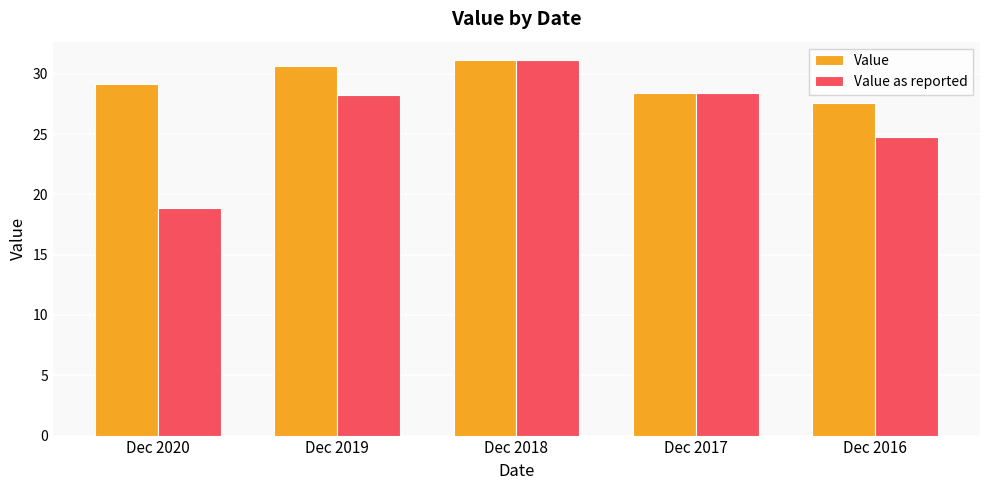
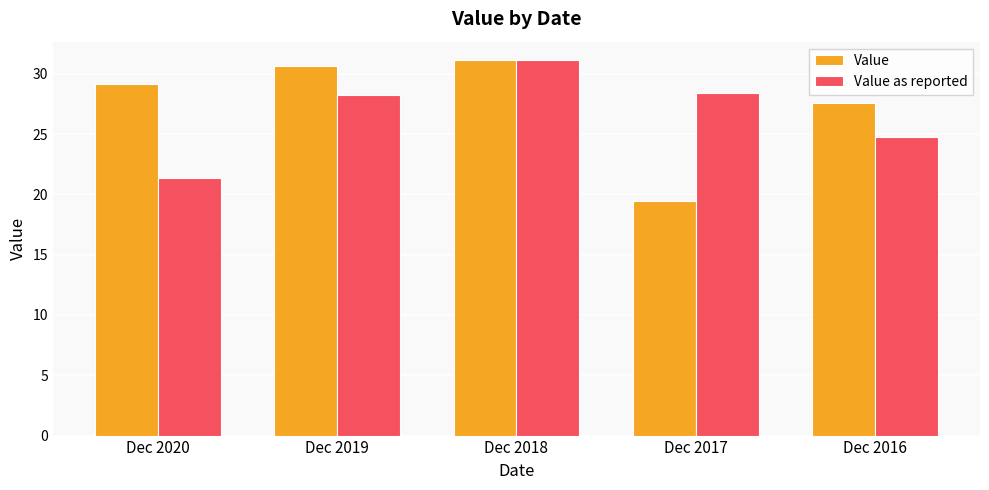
  {
    "Value": {
      "Dec 2020": 29.2,
      "Dec 2019": 30.6,
      "Dec 2018": 31.1,
-     "Dec 2017": 28.4,
+     "Dec 2017": 19.5,
      "Dec 2016": 27.5
    },
    "Value as reported": {
-     "Dec 2020": 18.8,
+     "Dec 2020": 21.4,
      "Dec 2019": 28.2,
      "Dec 2018": 31.1,
      "Dec 2017": 28.4,
      "Dec 2016": 24.7
    }
  }
